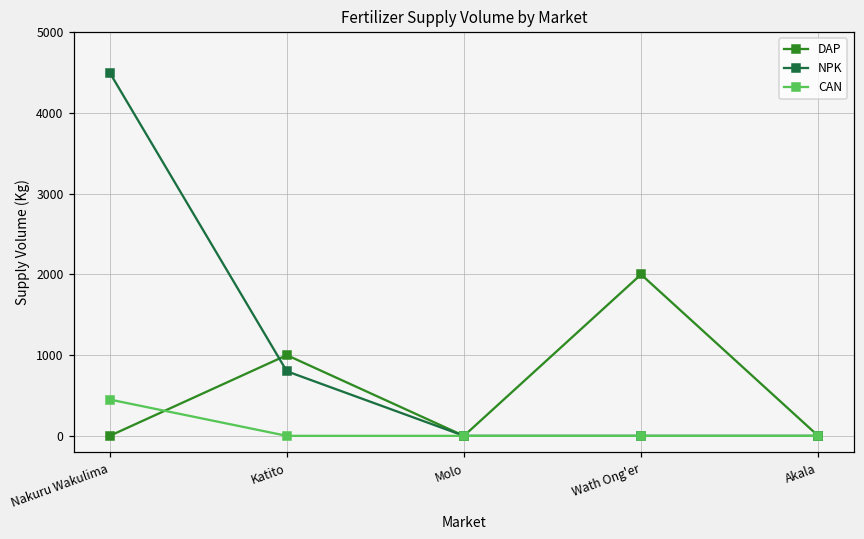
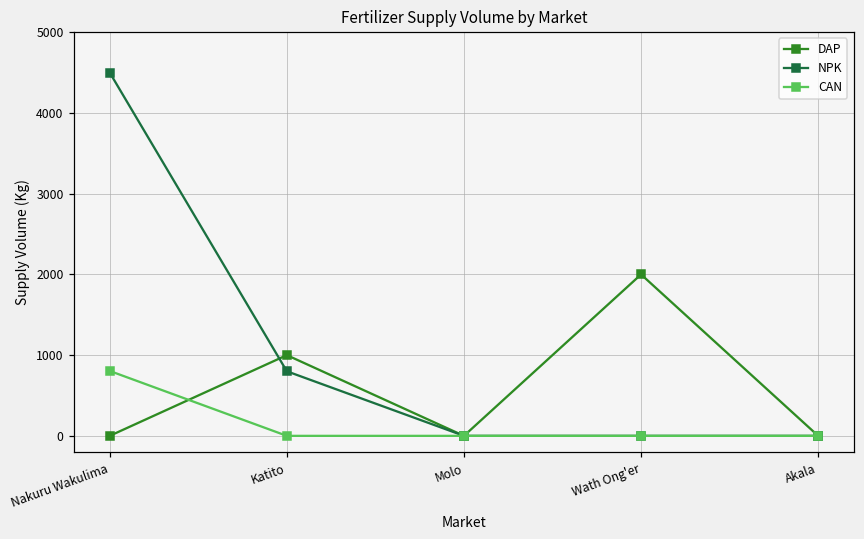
  {
    "CAN": {
-     "Nakuru Wakulima": 500,
+     "Nakuru Wakulima": 800,
      "Katito": 0
    }
  }
